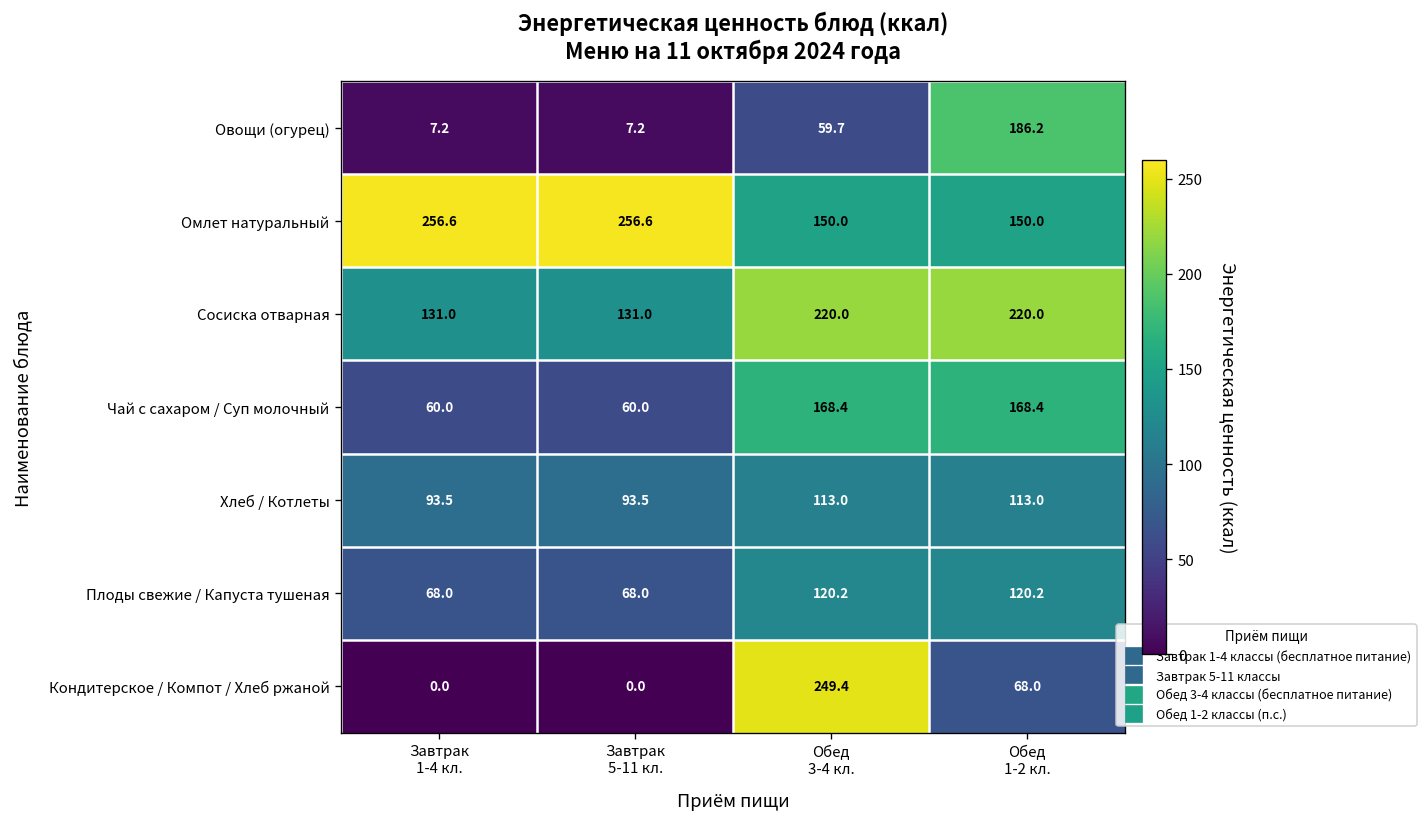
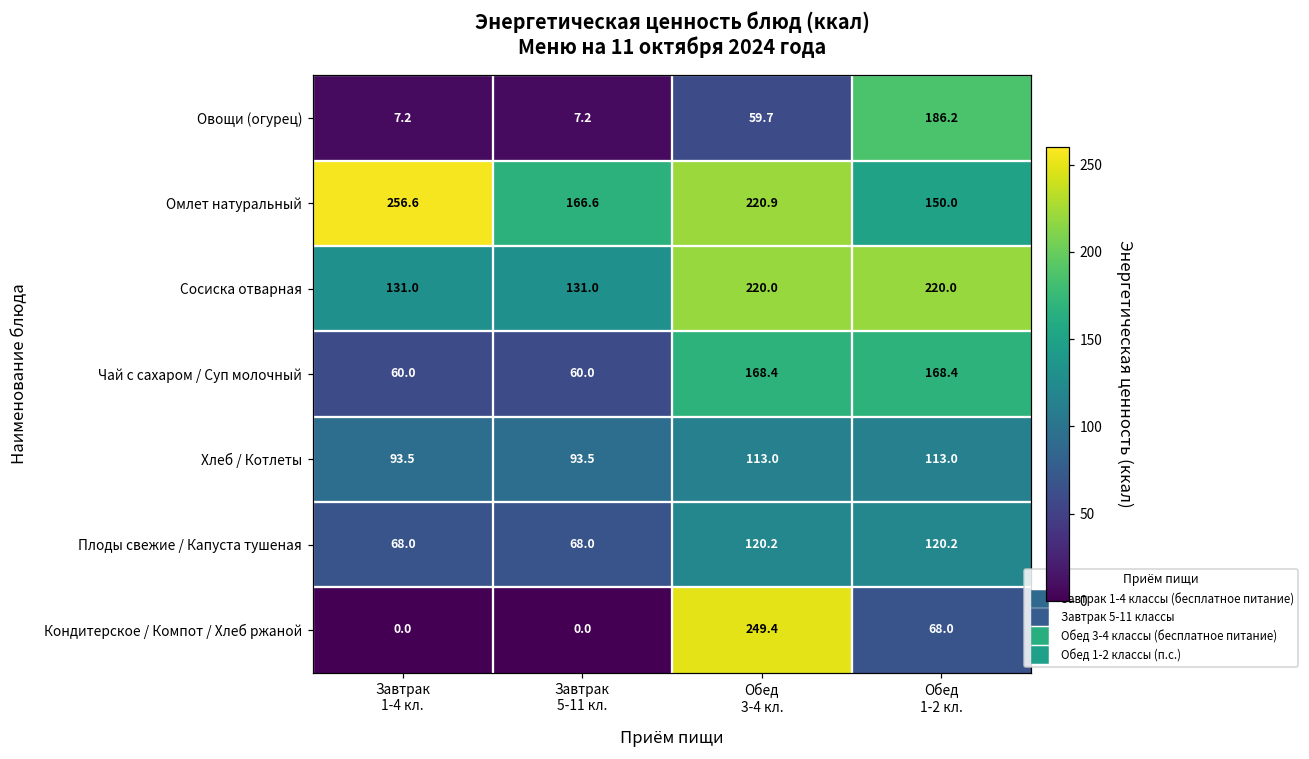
  {
    "Овощи (огурец)": {
      "Завтрак 1-4 кл.": 7.2,
      "Завтрак 5-11 кл.": 7.2,
      "Обед 3-4 кл.": 59.7,
      "Обед 1-2 кл.": 186.2
    },
    "Омлет натуральный": {
      "Завтрак 1-4 кл.": 256.6,
-     "Завтрак 5-11 кл.": 256.6,
-     "Обед 3-4 кл.": 150.0,
+     "Завтрак 5-11 кл.": 166.6,
+     "Обед 3-4 кл.": 220.9,
      "Обед 1-2 кл.": 150.0
    },
    "Сосиска отварная": {
      "Завтрак 1-4 кл.": 131.0,
      "Завтрак 5-11 кл.": 131.0,
      "Обед 3-4 кл.": 220.0,
      "Обед 1-2 кл.": 220.0
    },
    "Чай с сахаром / Суп молочный": {
      "Завтрак 1-4 кл.": 60.0,
      "Завтрак 5-11 кл.": 60.0,
      "Обед 3-4 кл.": 168.4,
      "Обед 1-2 кл.": 168.4
    },
    "Хлеб / Котлеты": {
      "Завтрак 1-4 кл.": 93.5,
      "Завтрак 5-11 кл.": 93.5,
      "Обед 3-4 кл.": 113.0,
      "Обед 1-2 кл.": 113.0
    },
    "Плоды свежие / Капуста тушеная": {
      "Завтрак 1-4 кл.": 68.0,
      "Завтрак 5-11 кл.": 68.0,
      "Обед 3-4 кл.": 120.2,
      "Обед 1-2 кл.": 120.2
    },
    "Кондитерское / Компот / Хлеб ржаной": {
      "Завтрак 1-4 кл.": 0.0,
      "Завтрак 5-11 кл.": 0.0,
      "Обед 3-4 кл.": 249.4,
      "Обед 1-2 кл.": 68.0
    }
  }
